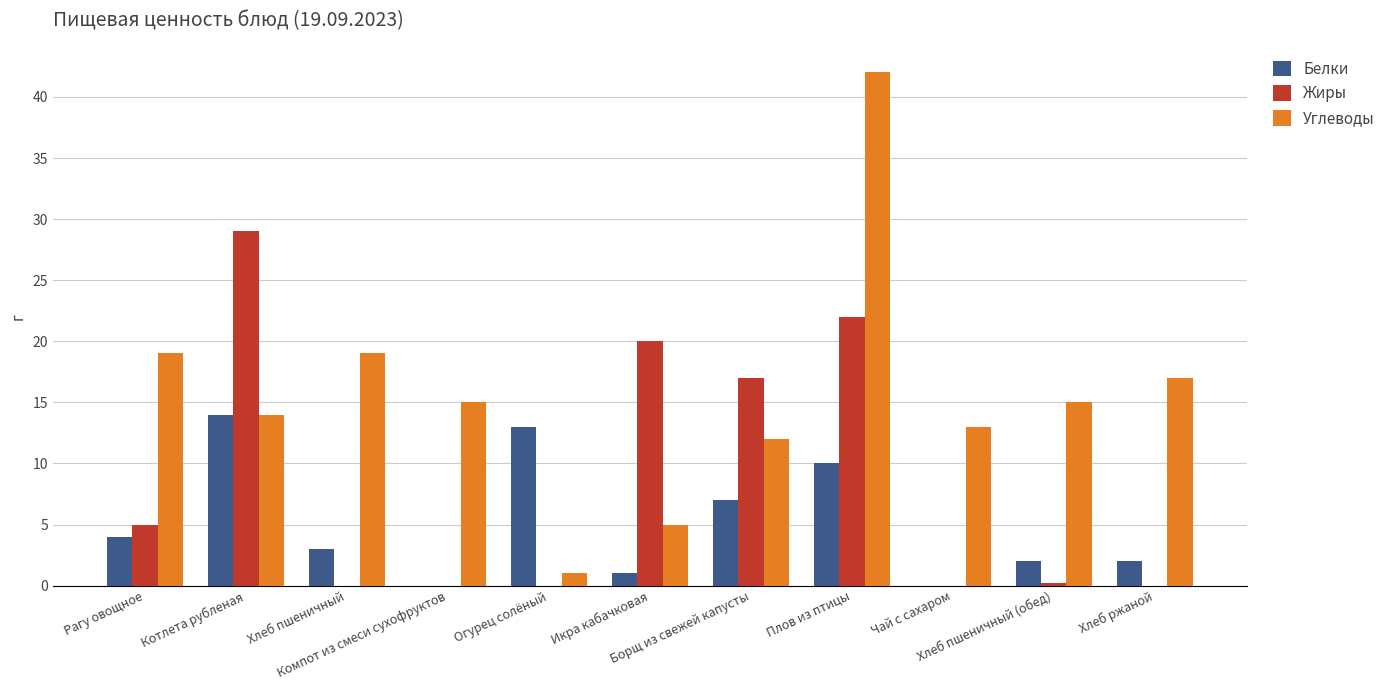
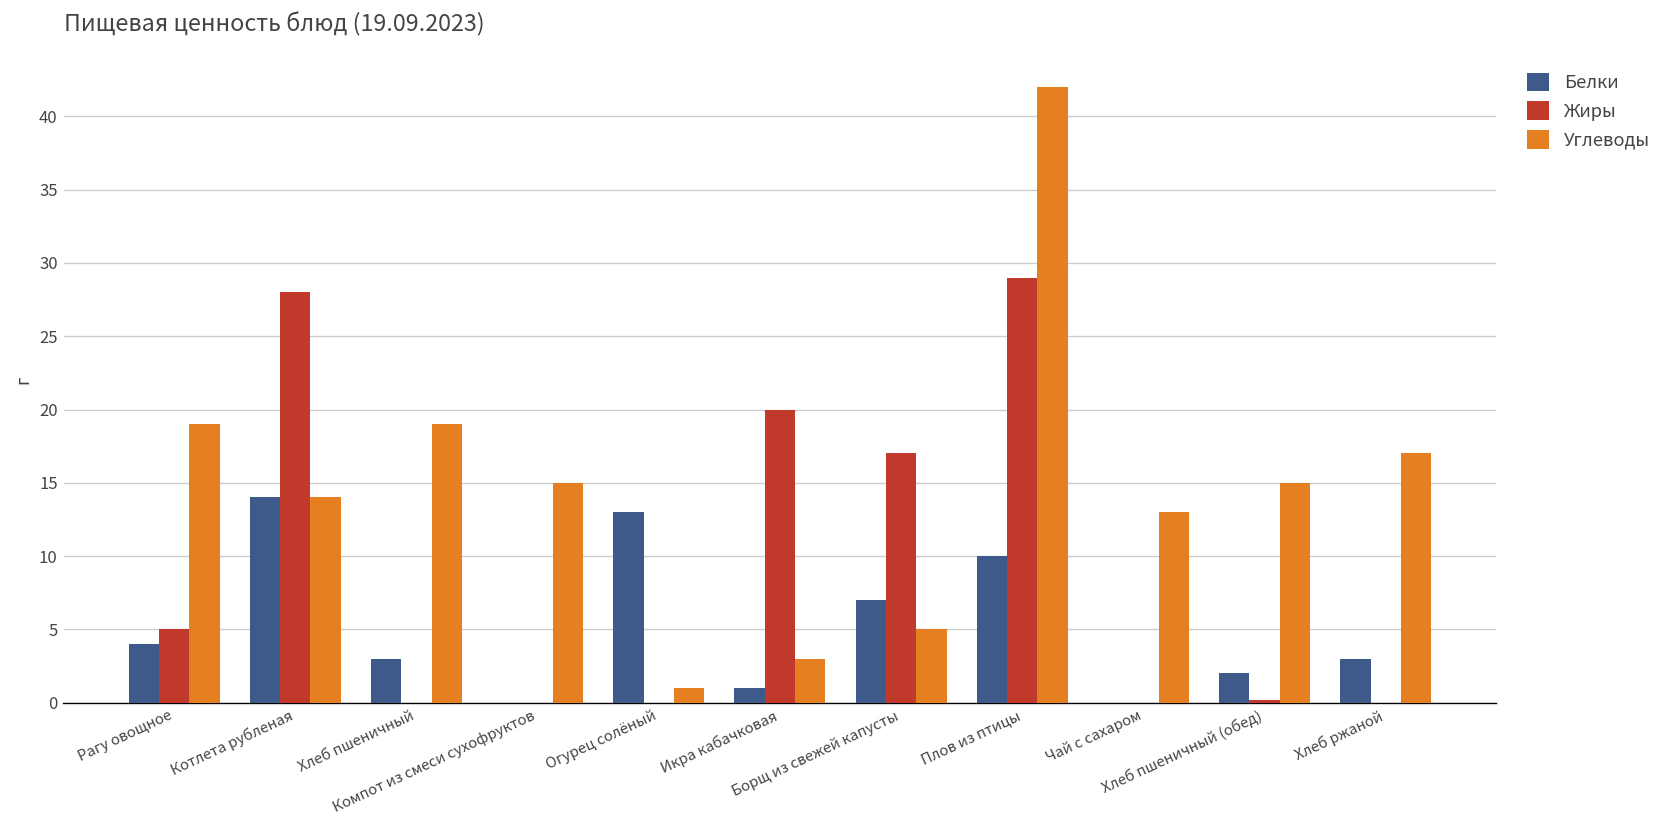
  {
    "Белки": {
      "Рагу овощное": 4,
      "Котлета рубленая": 14,
      "Хлеб пшеничный": 3,
      "Компот из смеси сухофруктов": 0,
      "Огурец солёный": 13,
      "Икра кабачковая": 1,
      "Борщ из свежей капусты": 7,
      "Плов из птицы": 10,
      "Чай с сахаром": 0,
      "Хлеб пшеничный (обед)": 2,
-     "Хлеб ржаной": 2
+     "Хлеб ржаной": 3
    },
    "Жиры": {
      "Рагу овощное": 5,
-     "Котлета рубленая": 29,
+     "Котлета рубленая": 28,
      "Хлеб пшеничный": 0,
      "Компот из смеси сухофруктов": 0,
      "Огурец солёный": 0,
      "Икра кабачковая": 20,
      "Борщ из свежей капусты": 17,
-     "Плов из птицы": 22,
+     "Плов из птицы": 29,
      "Чай с сахаром": 0,
      "Хлеб ржаной": 0
    },
    "Углеводы": {
      "Рагу овощное": 19,
      "Котлета рубленая": 14,
      "Хлеб пшеничный": 19,
      "Компот из смеси сухофруктов": 15,
      "Огурец солёный": 1,
-     "Икра кабачковая": 5,
-     "Борщ из свежей капусты": 12,
+     "Икра кабачковая": 3,
+     "Борщ из свежей капусты": 5,
      "Плов из птицы": 42,
      "Чай с сахаром": 13,
      "Хлеб пшеничный (обед)": 15,
      "Хлеб ржаной": 17
    }
  }
